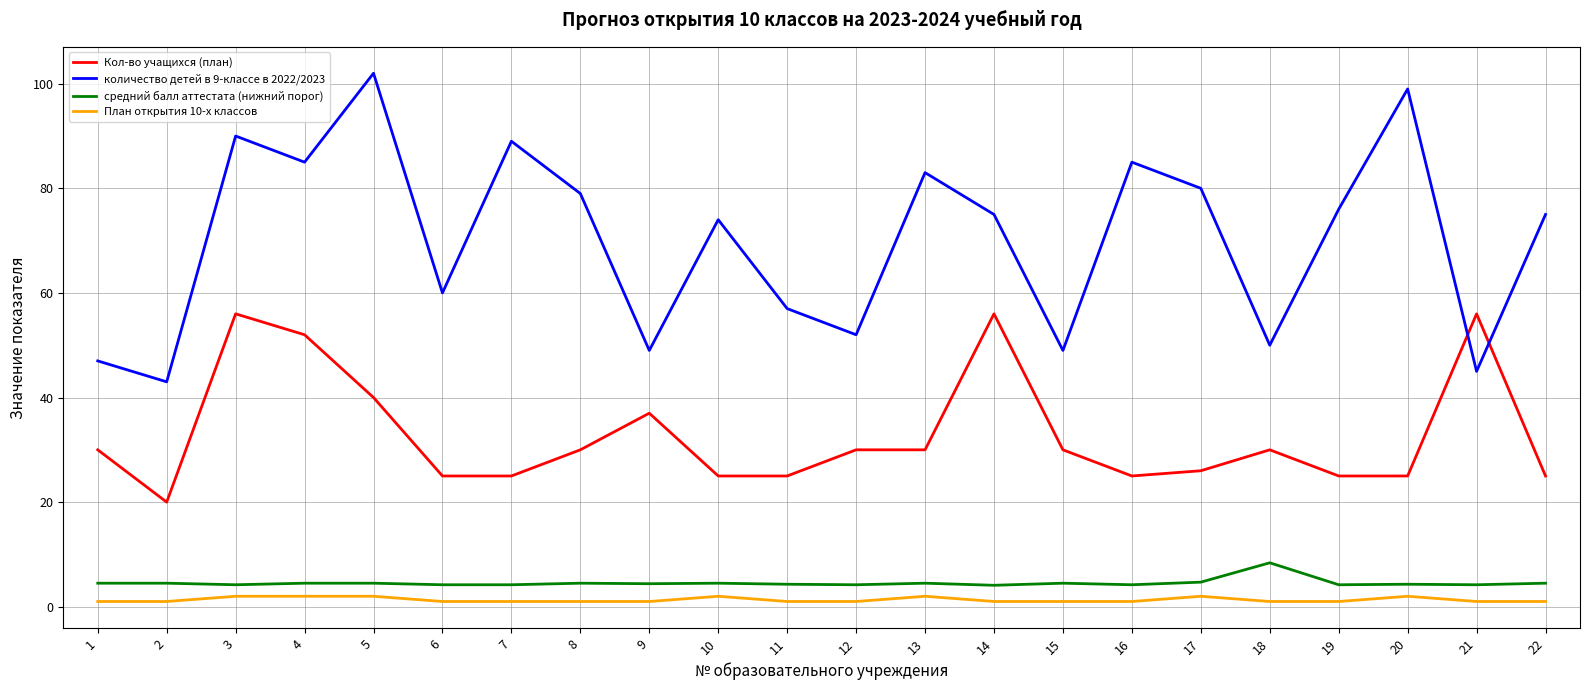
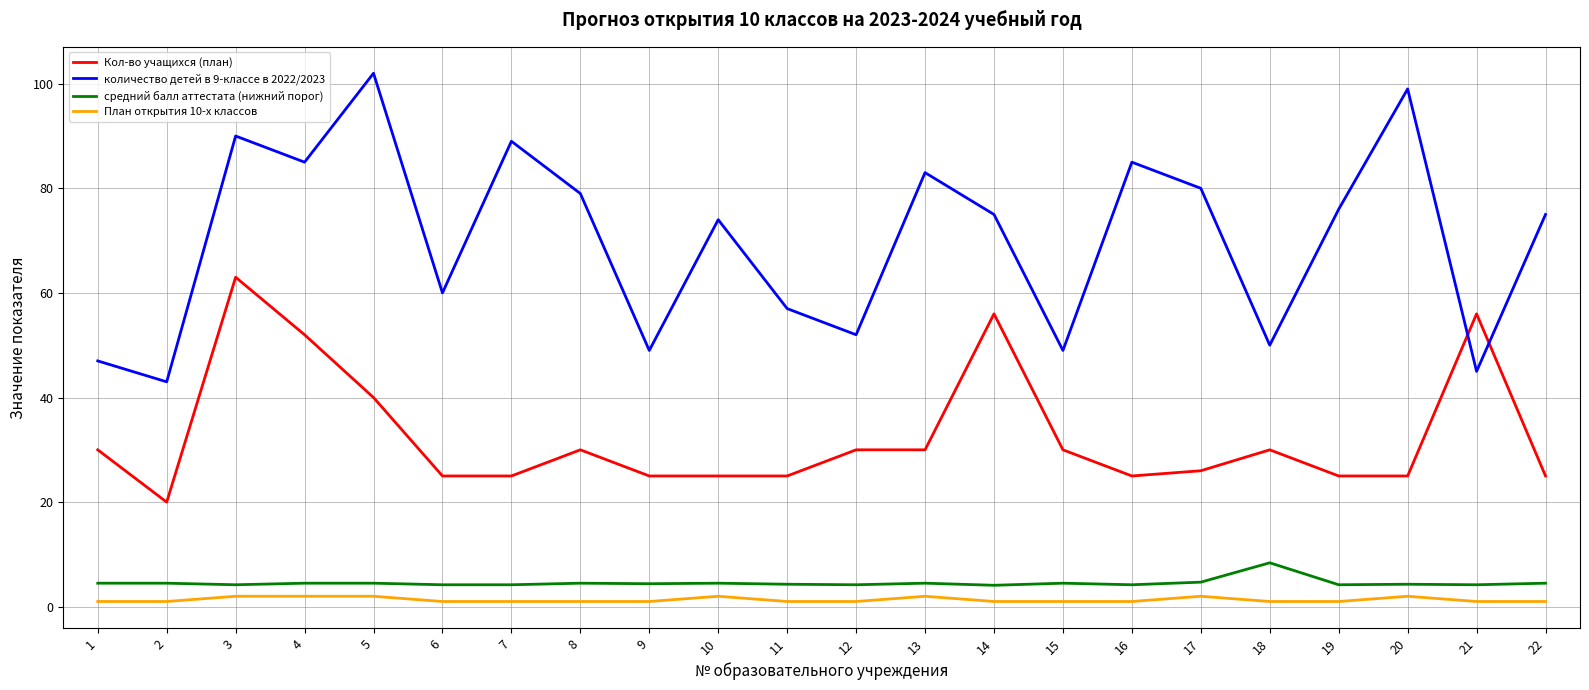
  {
    "Кол-во учащихся (план)": {
      "1": 30,
      "2": 20,
-     "3": 56,
+     "3": 63,
      "4": 52,
      "5": 40,
      "6": 25,
      "7": 25,
      "8": 30,
-     "9": 37,
+     "9": 25,
      "10": 25,
      "11": 25,
      "12": 30,
      "13": 30,
      "14": 56,
      "15": 30,
      "16": 25,
      "17": 26,
      "18": 30,
      "19": 25,
      "20": 25,
      "21": 56,
      "22": 25
    },
    "количество детей в 9-классе в 2022/2023": {
      "1": 47,
      "2": 43,
      "3": 90,
      "4": 85,
      "5": 102,
      "6": 60,
      "7": 89,
      "8": 79,
      "9": 49,
      "10": 74,
      "11": 57,
      "12": 52,
      "13": 83,
      "14": 75,
      "15": 49,
      "16": 85,
      "17": 80,
      "18": 50,
      "19": 76,
      "20": 99,
      "21": 45,
      "22": 75
    },
    "средний балл аттестата (нижний порог)": {
      "1": 5,
      "2": 5,
      "3": 4,
      "4": 5,
      "5": 5,
      "6": 4,
      "7": 4,
      "8": 5,
      "9": 4,
      "10": 5,
      "11": 4,
      "12": 4,
      "13": 5,
      "14": 4,
      "15": 5,
      "16": 4,
      "17": 5,
      "18": 8,
      "19": 4,
      "20": 4,
      "21": 4,
      "22": 5
    },
    "План открытия 10-х классов": {
      "1": 1,
      "2": 1,
      "3": 2,
      "4": 2,
      "5": 2,
      "6": 1,
      "7": 1,
      "8": 1,
      "9": 1,
      "10": 2,
      "11": 1,
      "12": 1,
      "13": 2,
      "14": 1,
      "15": 1,
      "16": 1,
      "17": 2,
      "18": 1,
      "19": 1,
      "20": 2,
      "21": 1,
      "22": 1
    }
  }
